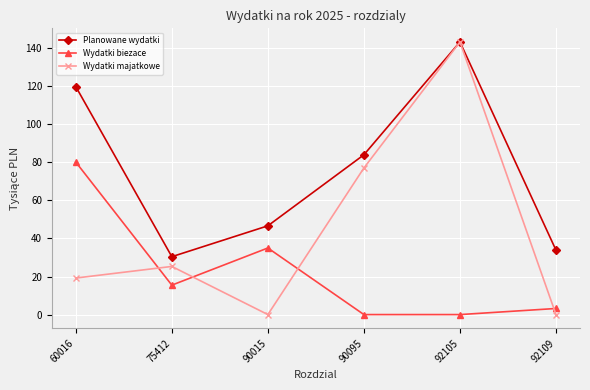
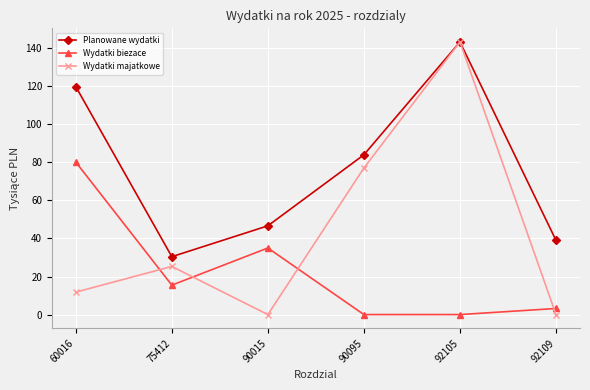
  {
    "Planowane wydatki": {
      "60016": 120,
      "75412": 30,
      "90015": 47,
      "90095": 84,
-     "92109": 34
+     "92109": 39
    },
    "Wydatki biezace": {
      "60016": 80,
      "75412": 15,
      "90015": 35,
      "90095": 0,
      "92105": 0,
      "92109": 3
    },
    "Wydatki majatkowe": {
-     "60016": 19,
+     "60016": 12,
      "75412": 25,
      "90015": 0,
      "90095": 77,
      "92109": 0
    }
  }
